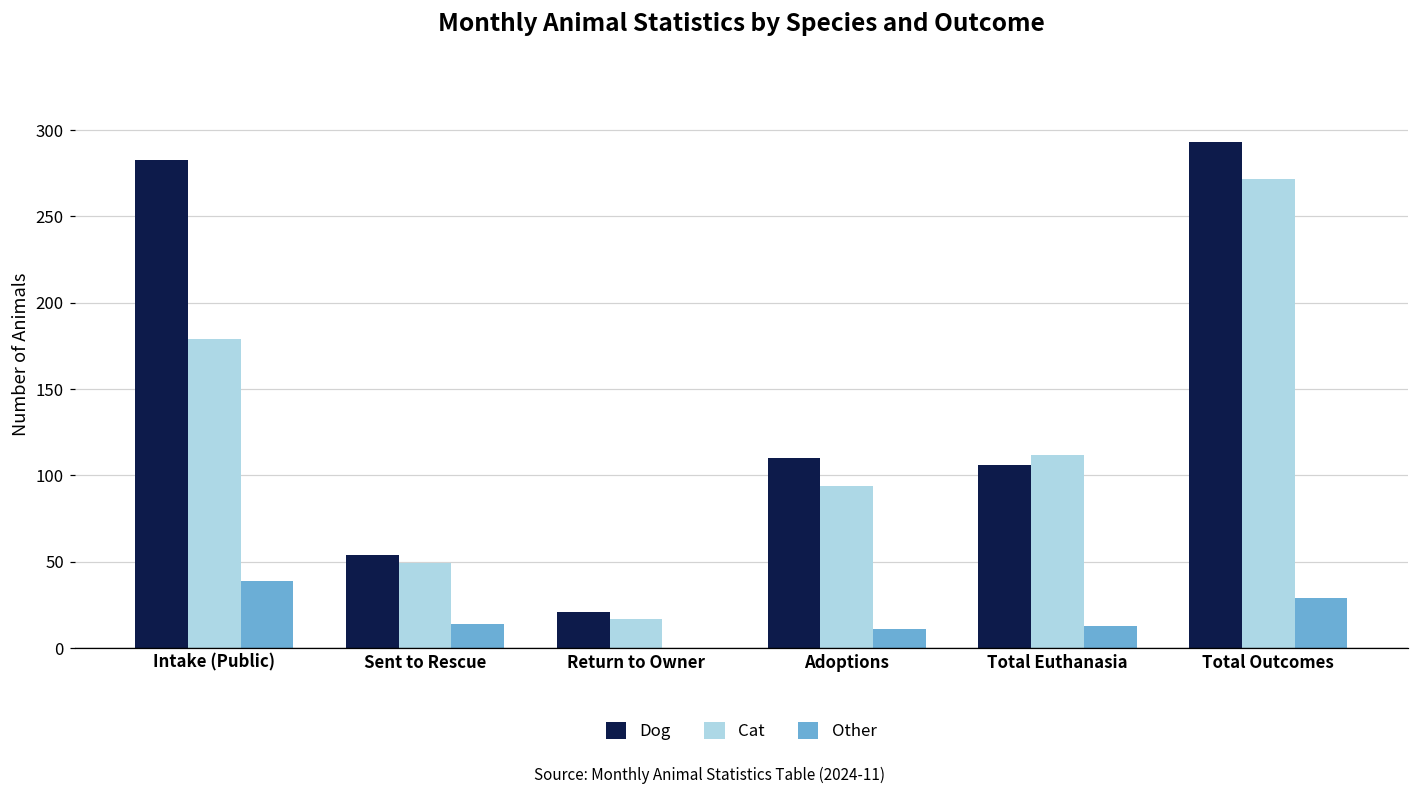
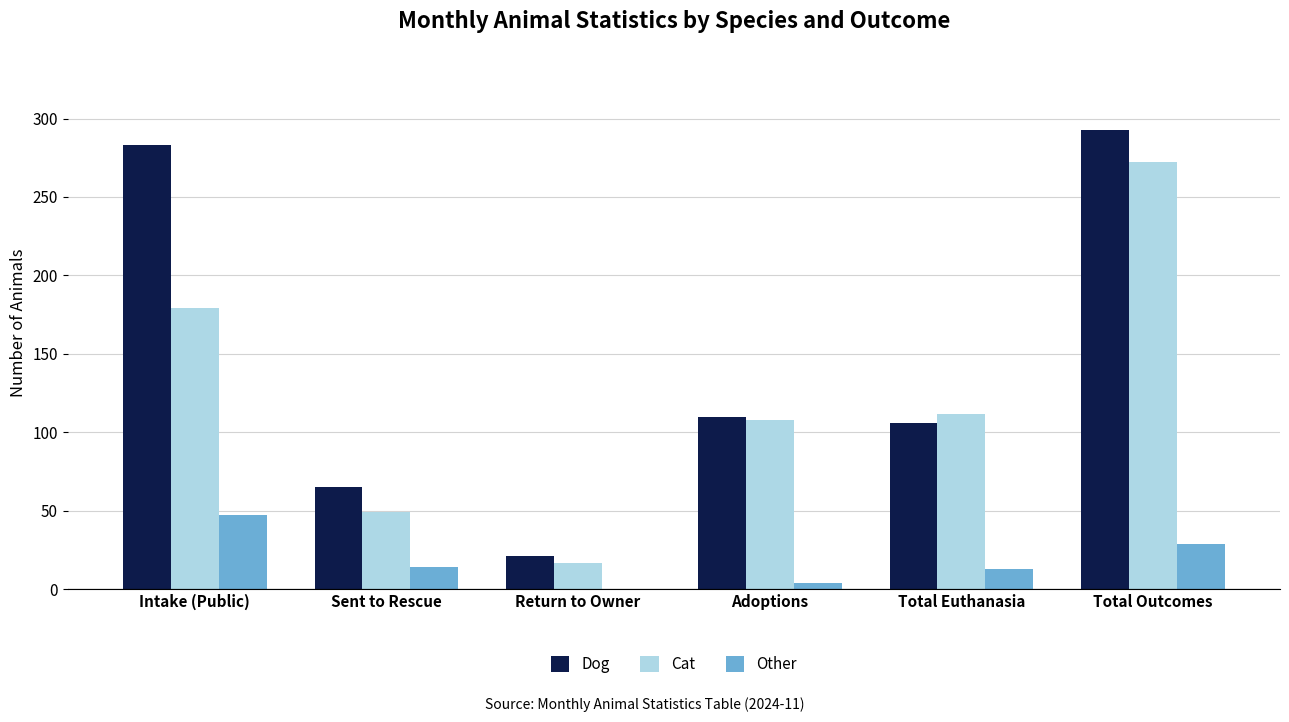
  {
    "Dog": {
      "Intake (Public)": 283,
-     "Sent to Rescue": 54,
+     "Sent to Rescue": 65,
      "Return to Owner": 21,
      "Adoptions": 110,
      "Total Euthanasia": 106,
      "Total Outcomes": 293
    },
    "Cat": {
      "Intake (Public)": 179,
      "Sent to Rescue": 49,
      "Return to Owner": 17,
-     "Adoptions": 94,
+     "Adoptions": 108,
      "Total Euthanasia": 112,
      "Total Outcomes": 272
    },
    "Other": {
-     "Intake (Public)": 39,
+     "Intake (Public)": 47,
      "Sent to Rescue": 14,
      "Return to Owner": 0,
-     "Adoptions": 11,
+     "Adoptions": 4,
      "Total Euthanasia": 13,
      "Total Outcomes": 29
    }
  }
